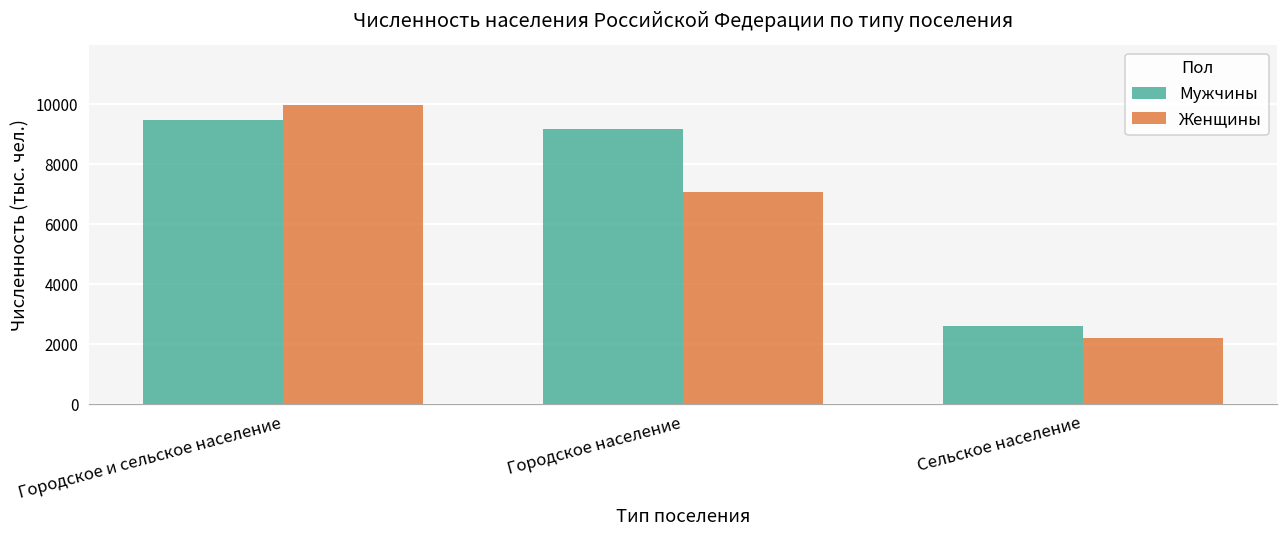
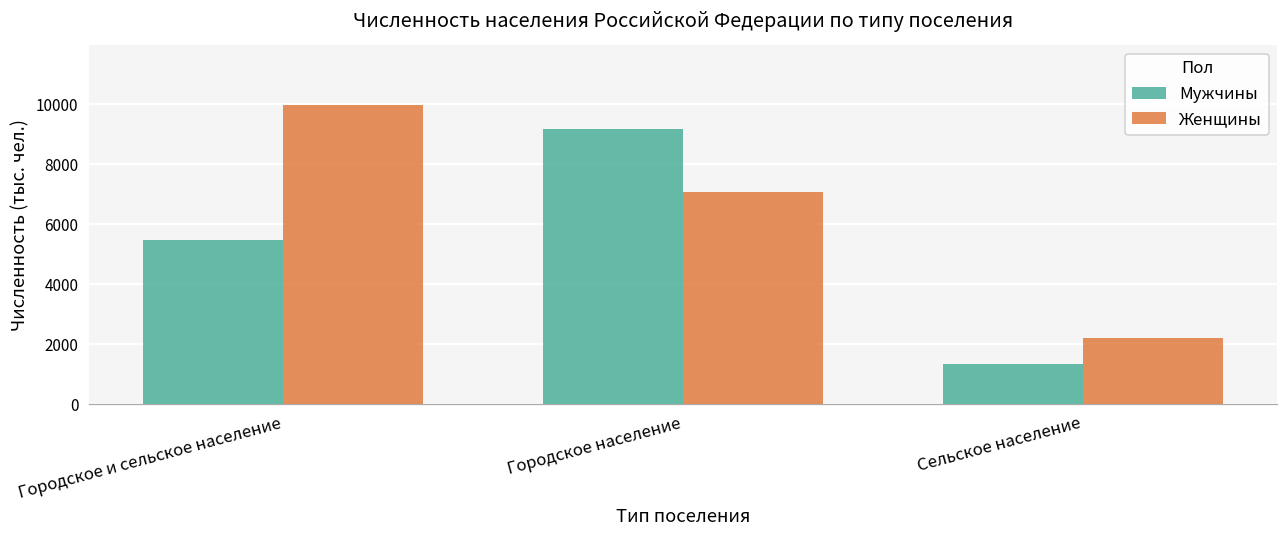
  {
    "Мужчины": {
-     "Городское и сельское население": 9500,
+     "Городское и сельское население": 5500,
      "Городское население": 9200,
-     "Сельское население": 2600
+     "Сельское население": 1400
    },
    "Женщины": {
      "Городское и сельское население": 10000,
      "Городское население": 7100,
      "Сельское население": 2200
    }
  }
